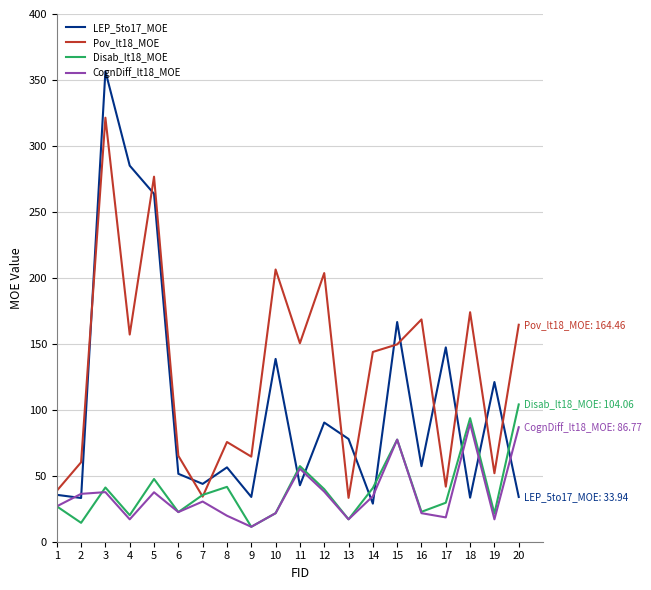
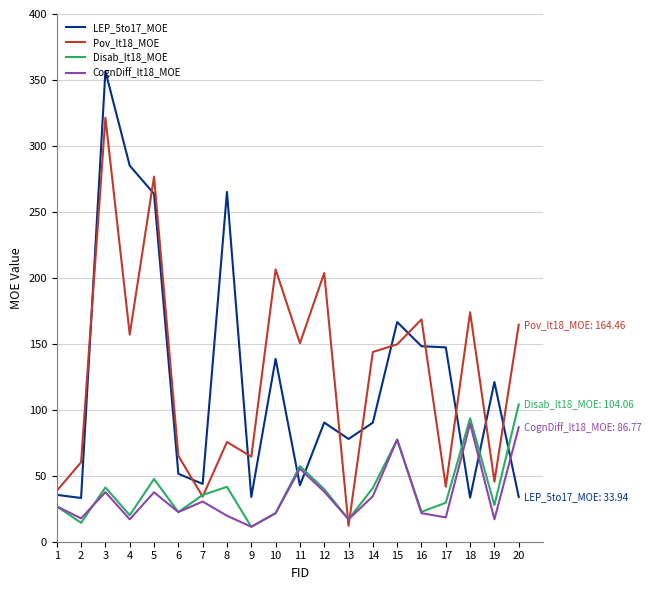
  {
    "LEP_5to17_MOE": {
      "1": 36,
      "2": 33,
      "3": 357,
      "4": 285,
      "5": 264,
      "6": 51,
      "7": 44,
-     "8": 56,
+     "8": 265,
      "9": 34,
      "10": 139,
      "11": 43,
      "12": 90,
      "13": 78,
-     "14": 29,
+     "14": 90,
      "15": 167,
-     "16": 57,
+     "16": 148,
      "17": 147,
      "18": 33,
      "19": 121
    },
    "Pov_lt18_MOE": {
      "1": 39,
      "2": 60,
      "3": 321,
      "4": 157,
      "5": 277,
      "6": 65,
      "8": 76,
      "9": 65,
      "10": 206,
      "11": 150,
      "12": 204,
-     "13": 33,
+     "13": 12,
      "14": 144,
      "15": 150,
      "16": 169,
      "17": 42,
      "18": 174,
-     "19": 52
+     "19": 46
    },
    "Disab_lt18_MOE": {
      "2": 14,
      "3": 41,
      "4": 20,
      "5": 48,
      "8": 42,
      "11": 57,
      "12": 40,
      "14": 41,
      "17": 30,
      "18": 94,
-     "19": 21
+     "19": 28
    },
    "CognDiff_lt18_MOE": {
-     "2": 36,
+     "2": 18,
      "3": 38,
      "4": 17,
      "5": 37,
      "7": 30,
      "8": 20,
      "11": 55,
      "12": 38,
      "14": 34,
      "17": 18,
      "18": 90,
      "19": 17
    }
  }
